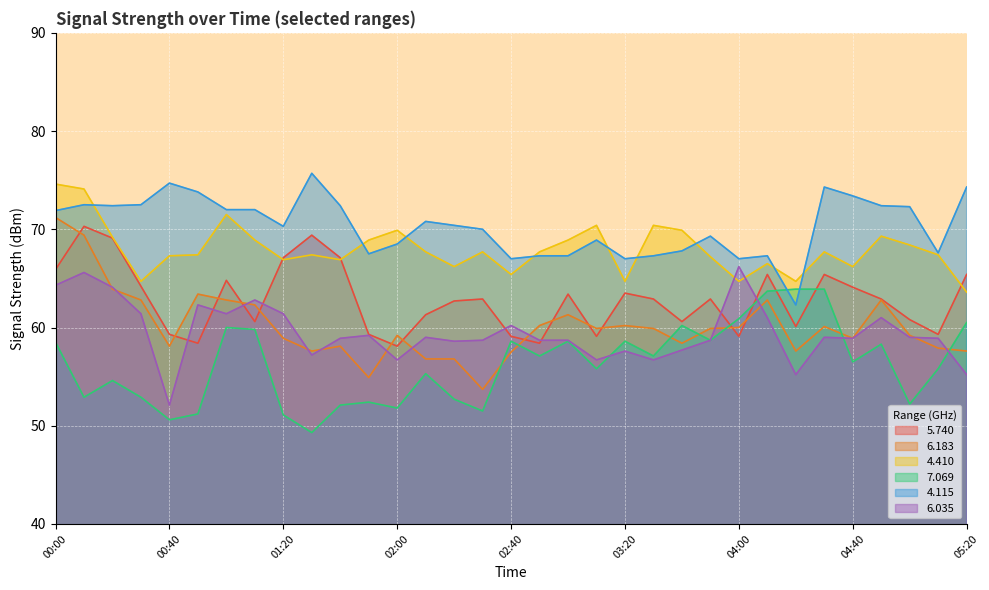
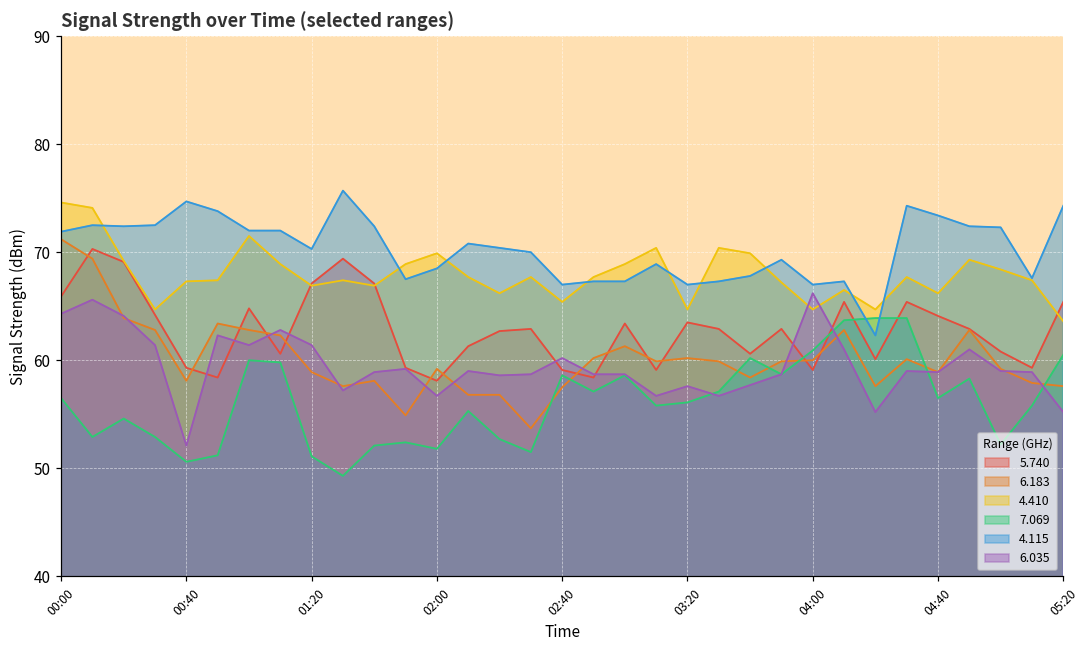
  {
    "7.069": {
-     "00:00": 59,
+     "00:00": 57,
      "00:40": 51,
      "01:20": 51,
      "02:00": 52,
      "02:40": 59,
-     "03:20": 59,
+     "03:20": 56,
      "04:00": 61,
      "04:40": 57,
      "05:20": 61
    },
    "4.115": {
      "00:00": 72,
      "00:40": 75,
      "01:20": 70,
      "02:00": 69,
      "02:40": 67,
      "03:20": 67,
      "04:00": 67,
      "04:40": 73,
      "05:20": 74
    },
    "6.035": {
      "00:00": 64,
      "00:40": 52,
      "01:20": 61,
      "02:00": 57,
      "02:40": 60,
      "03:20": 58,
      "04:00": 66,
      "05:20": 55
    }
  }
